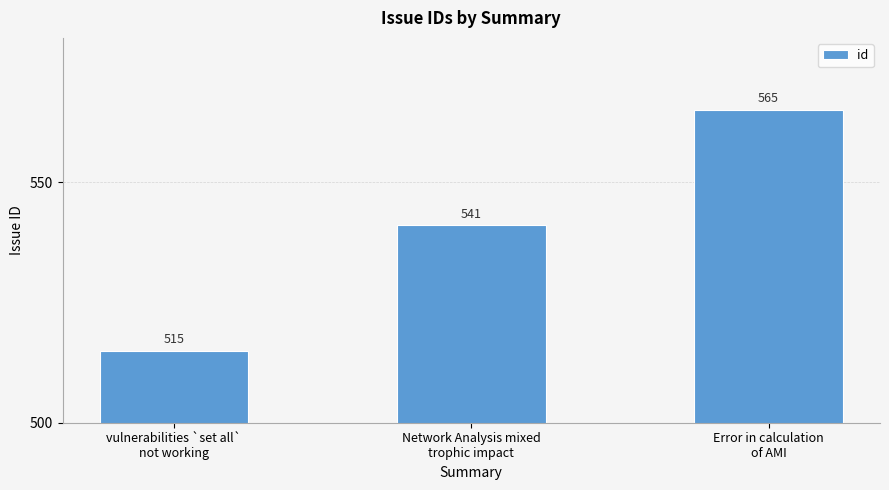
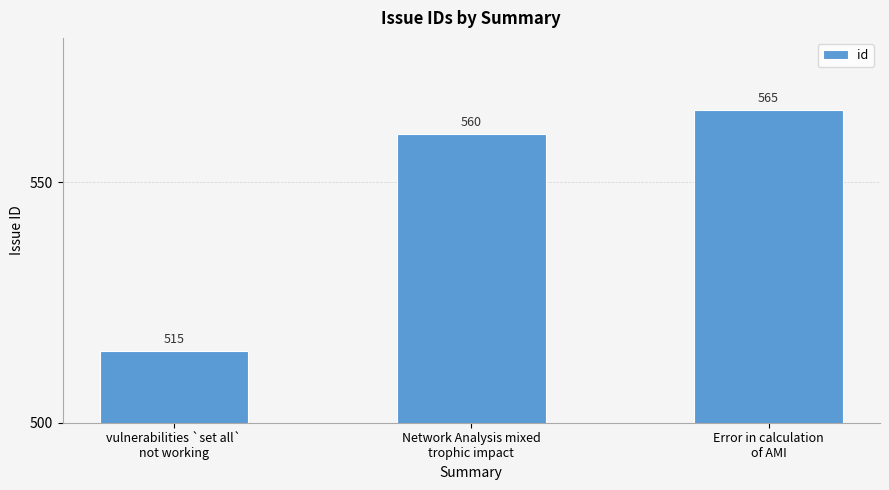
  {
    "vulnerabilities `set all` not working": 515,
-   "Network Analysis mixed trophic impact": 541,
+   "Network Analysis mixed trophic impact": 560,
    "Error in calculation of AMI": 565
  }
